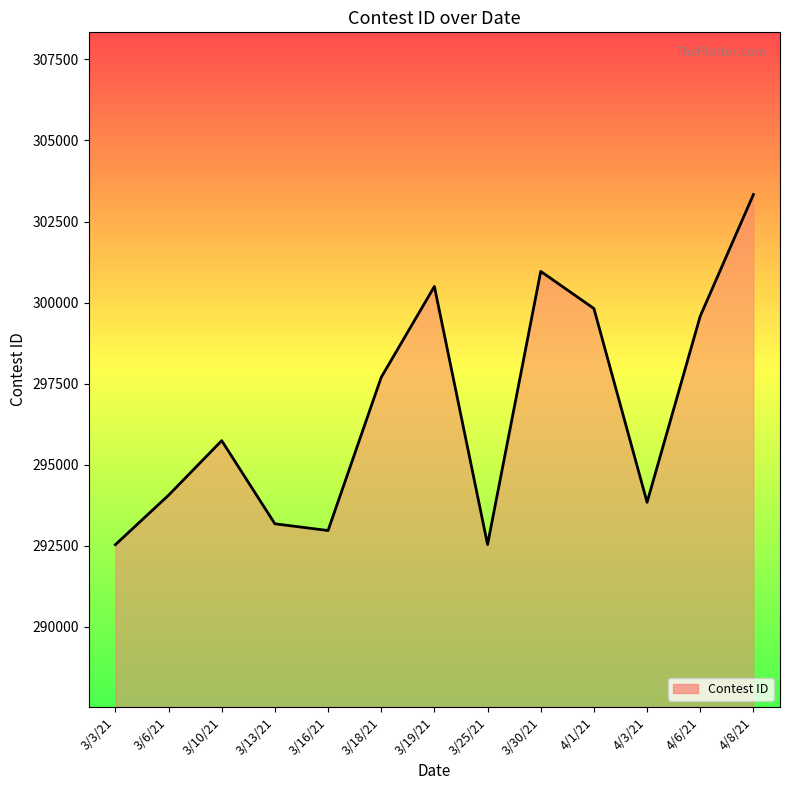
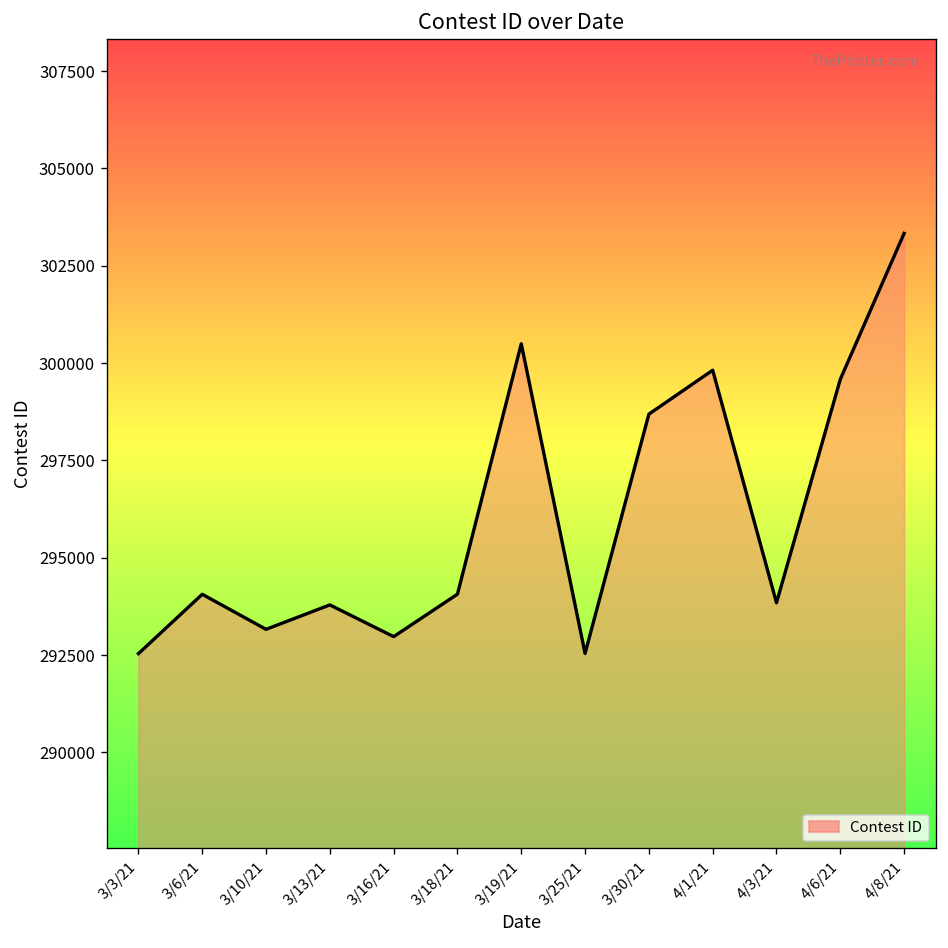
  {
    "3/3/21": 292500,
    "3/6/21": 294100,
-   "3/10/21": 295700,
-   "3/13/21": 293200,
+   "3/10/21": 293200,
+   "3/13/21": 293800,
    "3/16/21": 293000,
-   "3/18/21": 297700,
+   "3/18/21": 294100,
    "3/19/21": 300500,
    "3/25/21": 292500,
-   "3/30/21": 301000,
+   "3/30/21": 298700,
    "4/1/21": 299800,
    "4/3/21": 293800,
    "4/6/21": 299600,
    "4/8/21": 303300
  }
